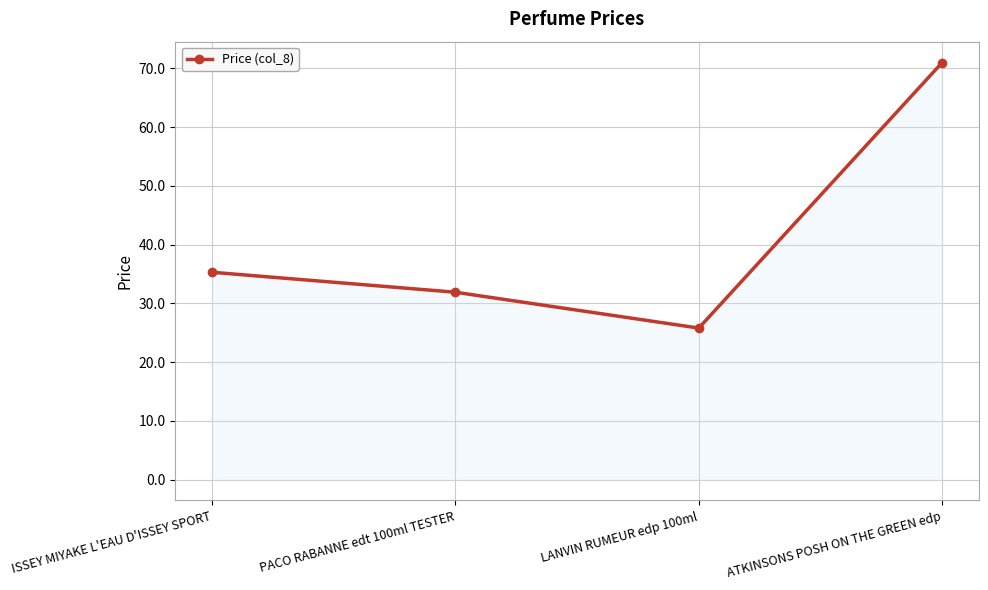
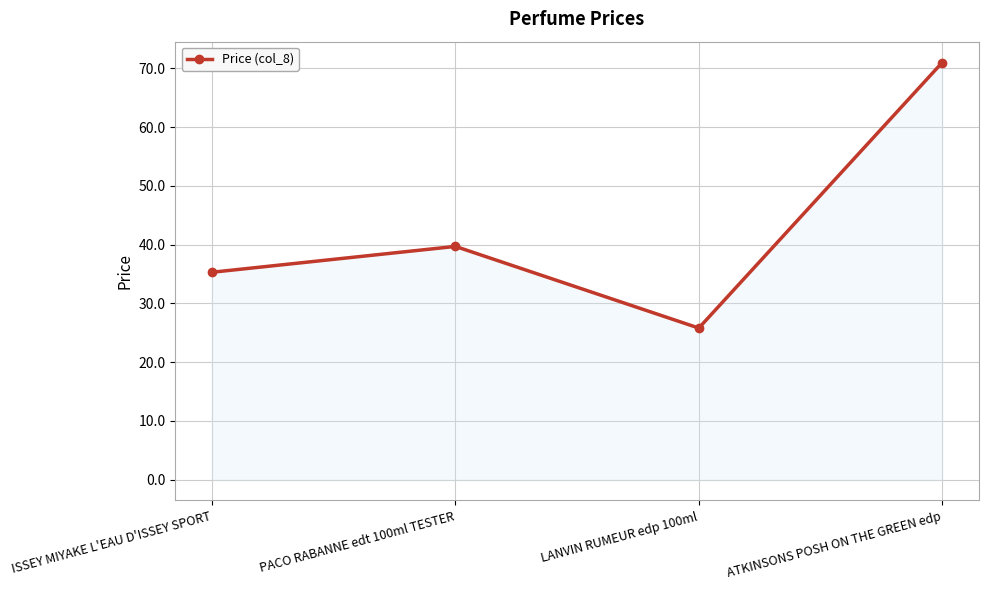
  {
    "ISSEY MIYAKE L'EAU D'ISSEY SPORT": 35,
-   "PACO RABANNE edt 100ml TESTER": 32,
+   "PACO RABANNE edt 100ml TESTER": 40,
    "LANVIN RUMEUR edp 100ml": 26,
    "ATKINSONS POSH ON THE GREEN edp": 71
  }
